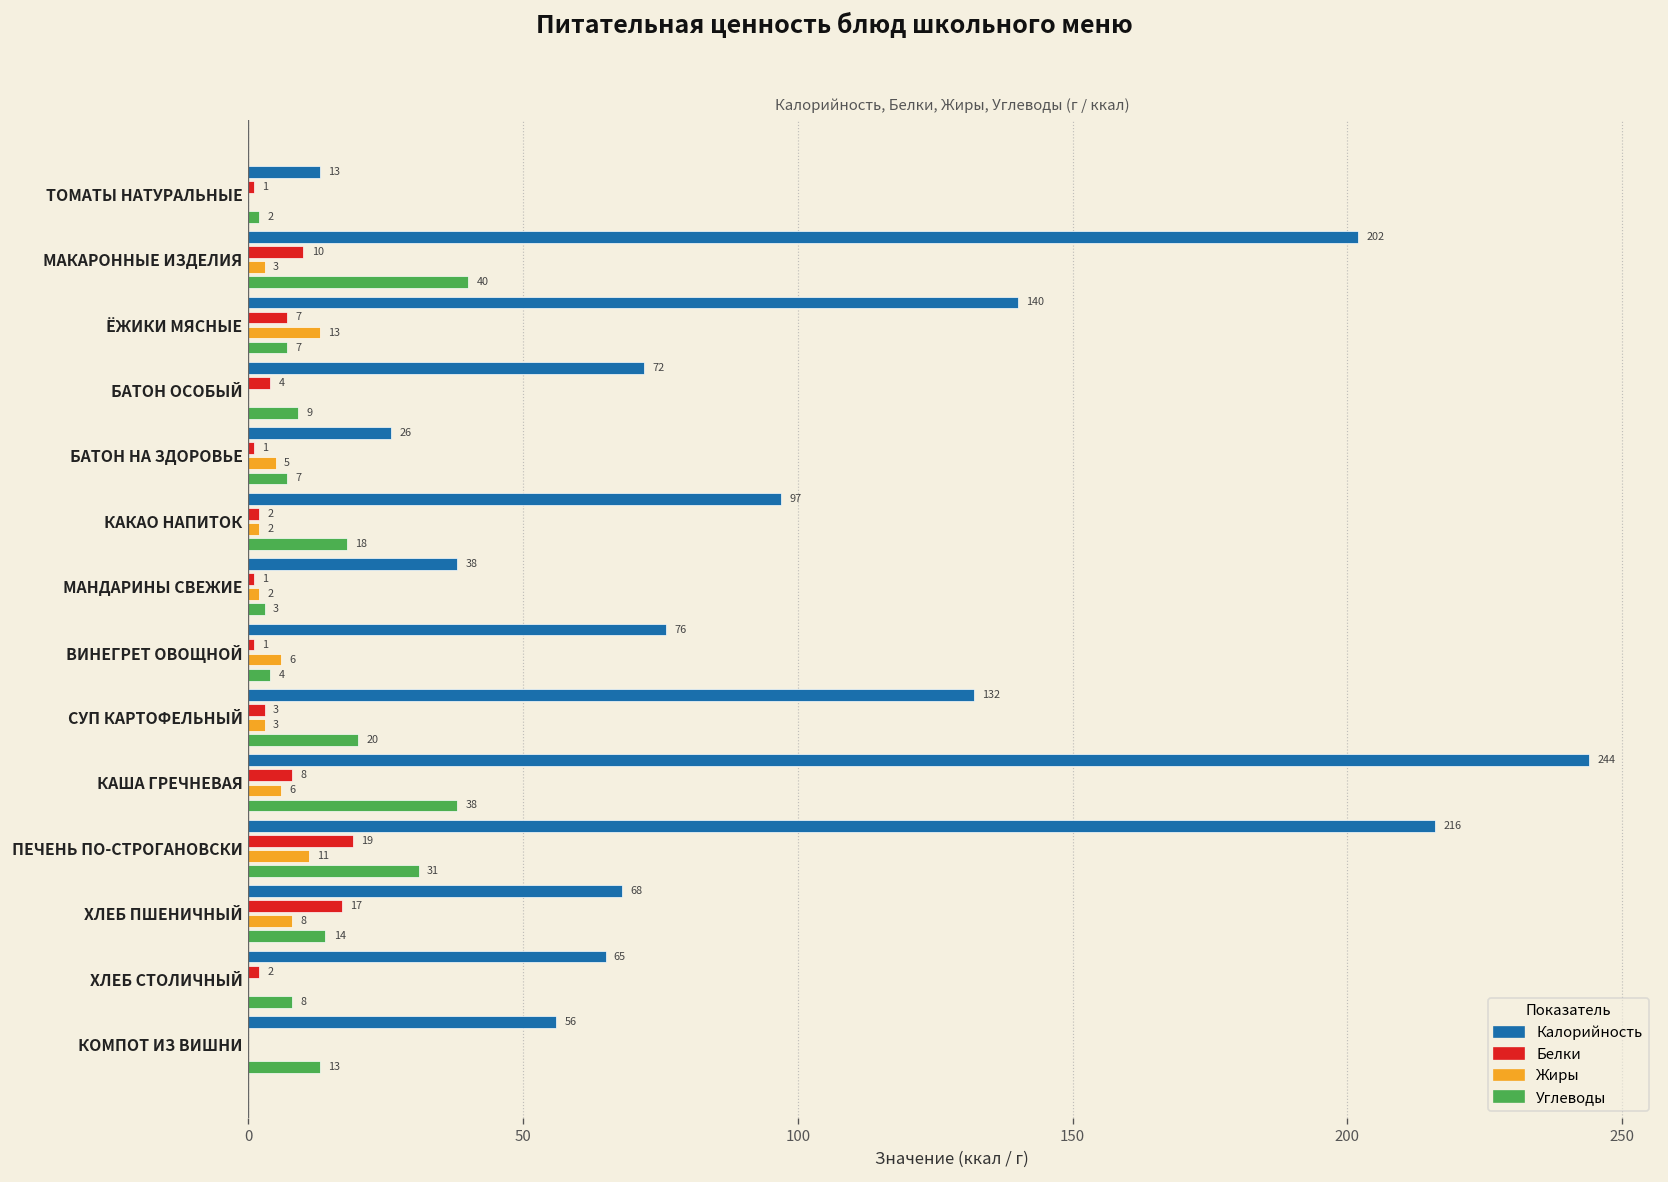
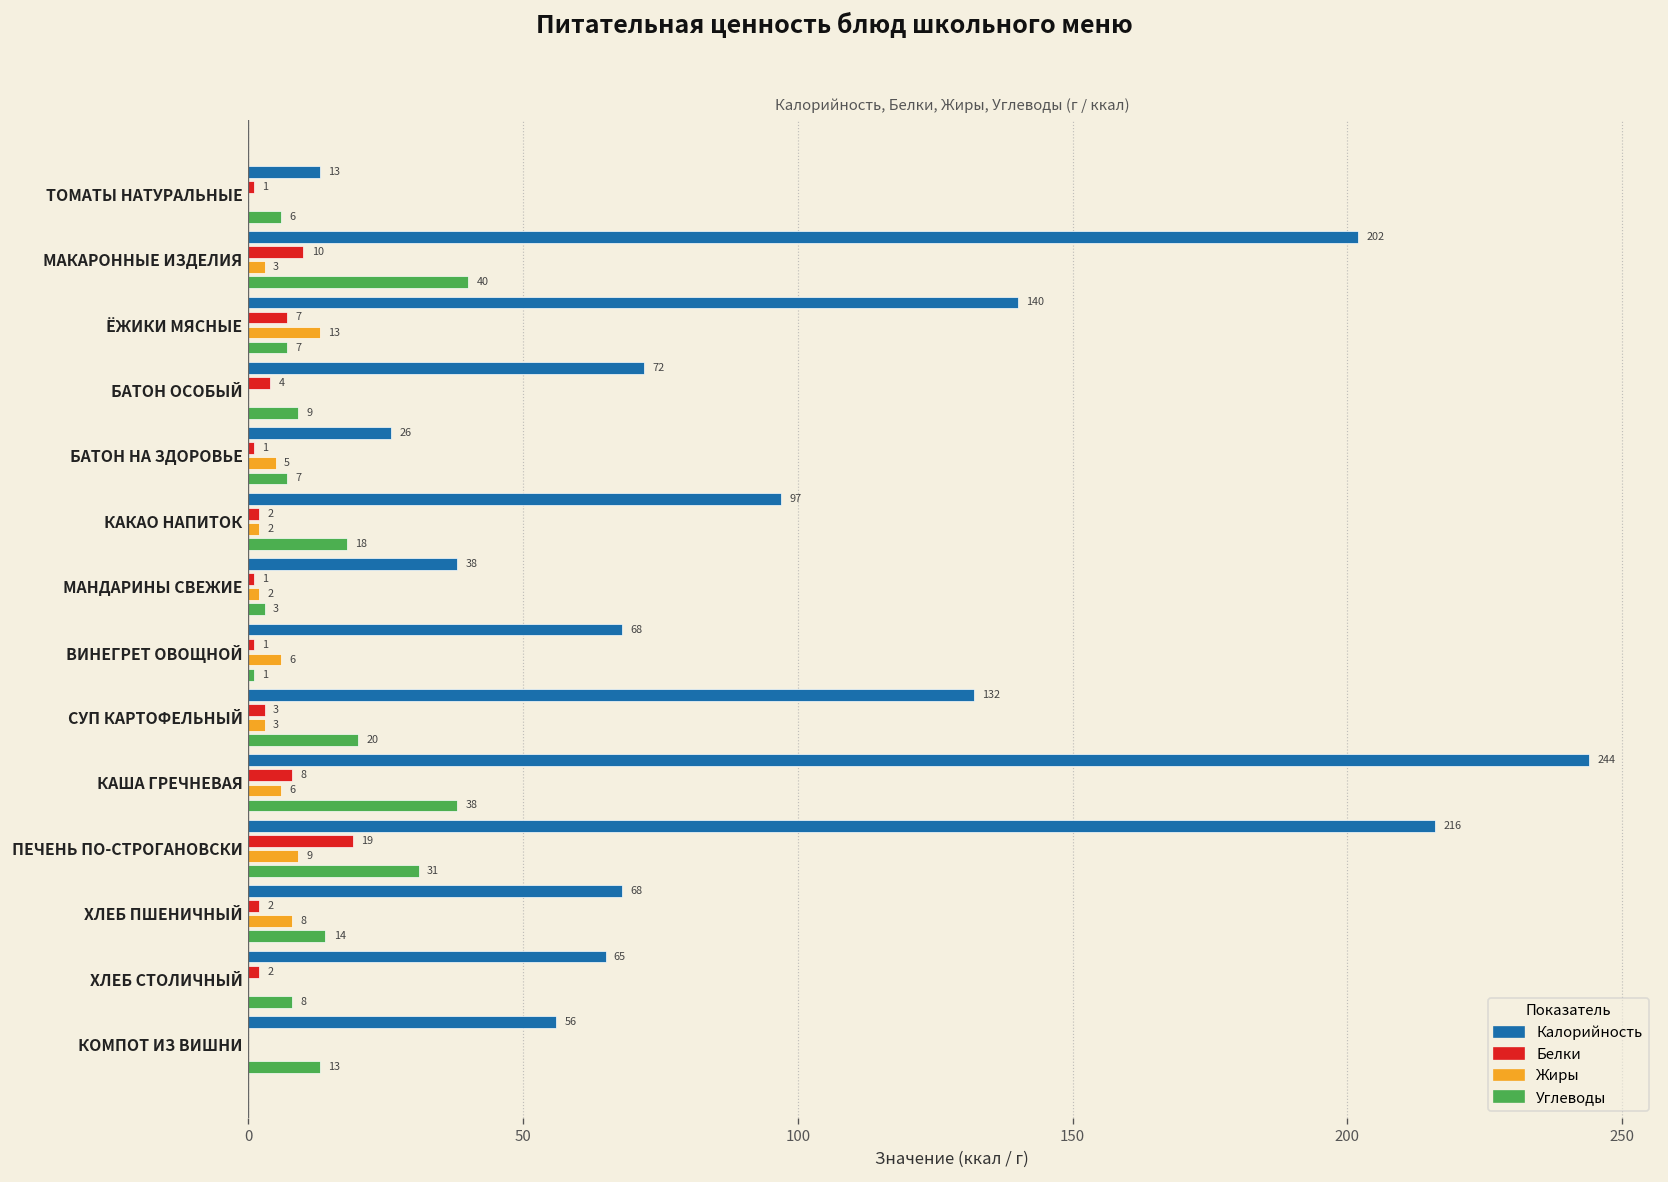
  {
    "Калорийность": {
      "ТОМАТЫ НАТУРАЛЬНЫЕ": 13,
      "МАКАРОННЫЕ ИЗДЕЛИЯ": 202,
      "ЁЖИКИ МЯСНЫЕ": 140,
      "БАТОН ОСОБЫЙ": 72,
      "БАТОН НА ЗДОРОВЬЕ": 26,
      "КАКАО НАПИТОК": 97,
      "МАНДАРИНЫ СВЕЖИЕ": 38,
-     "ВИНЕГРЕТ ОВОЩНОЙ": 76,
+     "ВИНЕГРЕТ ОВОЩНОЙ": 68,
      "СУП КАРТОФЕЛЬНЫЙ": 132,
      "КАША ГРЕЧНЕВАЯ": 244,
      "ПЕЧЕНЬ ПО-СТРОГАНОВСКИ": 216,
      "ХЛЕБ ПШЕНИЧНЫЙ": 68,
      "ХЛЕБ СТОЛИЧНЫЙ": 65,
      "КОМПОТ ИЗ ВИШНИ": 56
    },
    "Белки": {
      "ТОМАТЫ НАТУРАЛЬНЫЕ": 1,
      "МАКАРОННЫЕ ИЗДЕЛИЯ": 10,
      "ЁЖИКИ МЯСНЫЕ": 7,
      "БАТОН ОСОБЫЙ": 4,
      "БАТОН НА ЗДОРОВЬЕ": 1,
      "КАКАО НАПИТОК": 2,
      "МАНДАРИНЫ СВЕЖИЕ": 1,
      "ВИНЕГРЕТ ОВОЩНОЙ": 1,
      "СУП КАРТОФЕЛЬНЫЙ": 3,
      "КАША ГРЕЧНЕВАЯ": 8,
      "ПЕЧЕНЬ ПО-СТРОГАНОВСКИ": 19,
-     "ХЛЕБ ПШЕНИЧНЫЙ": 17,
+     "ХЛЕБ ПШЕНИЧНЫЙ": 2,
      "ХЛЕБ СТОЛИЧНЫЙ": 2
    },
    "Жиры": {
      "МАКАРОННЫЕ ИЗДЕЛИЯ": 3,
      "ЁЖИКИ МЯСНЫЕ": 13,
      "БАТОН НА ЗДОРОВЬЕ": 5,
      "КАКАО НАПИТОК": 2,
      "МАНДАРИНЫ СВЕЖИЕ": 2,
      "ВИНЕГРЕТ ОВОЩНОЙ": 6,
      "СУП КАРТОФЕЛЬНЫЙ": 3,
      "КАША ГРЕЧНЕВАЯ": 6,
-     "ПЕЧЕНЬ ПО-СТРОГАНОВСКИ": 11,
+     "ПЕЧЕНЬ ПО-СТРОГАНОВСКИ": 9,
      "ХЛЕБ ПШЕНИЧНЫЙ": 8
    },
    "Углеводы": {
-     "ТОМАТЫ НАТУРАЛЬНЫЕ": 2,
+     "ТОМАТЫ НАТУРАЛЬНЫЕ": 6,
      "МАКАРОННЫЕ ИЗДЕЛИЯ": 40,
      "ЁЖИКИ МЯСНЫЕ": 7,
      "БАТОН ОСОБЫЙ": 9,
      "БАТОН НА ЗДОРОВЬЕ": 7,
      "КАКАО НАПИТОК": 18,
      "МАНДАРИНЫ СВЕЖИЕ": 3,
-     "ВИНЕГРЕТ ОВОЩНОЙ": 4,
+     "ВИНЕГРЕТ ОВОЩНОЙ": 1,
      "СУП КАРТОФЕЛЬНЫЙ": 20,
      "КАША ГРЕЧНЕВАЯ": 38,
      "ПЕЧЕНЬ ПО-СТРОГАНОВСКИ": 31,
      "ХЛЕБ ПШЕНИЧНЫЙ": 14,
      "ХЛЕБ СТОЛИЧНЫЙ": 8,
      "КОМПОТ ИЗ ВИШНИ": 13
    }
  }
